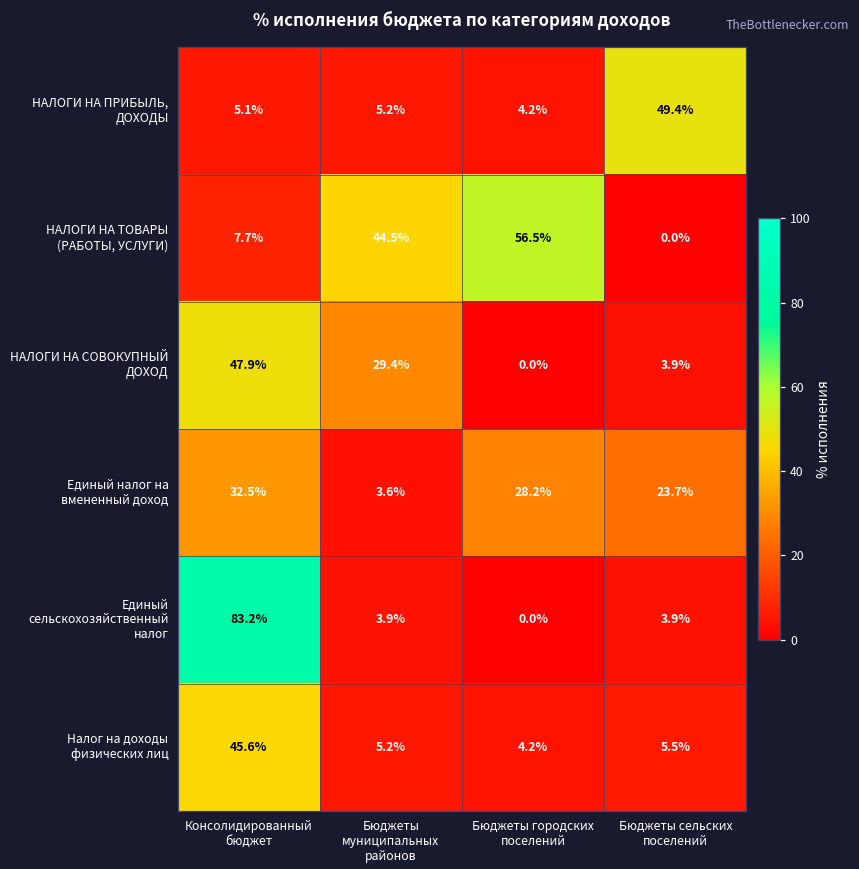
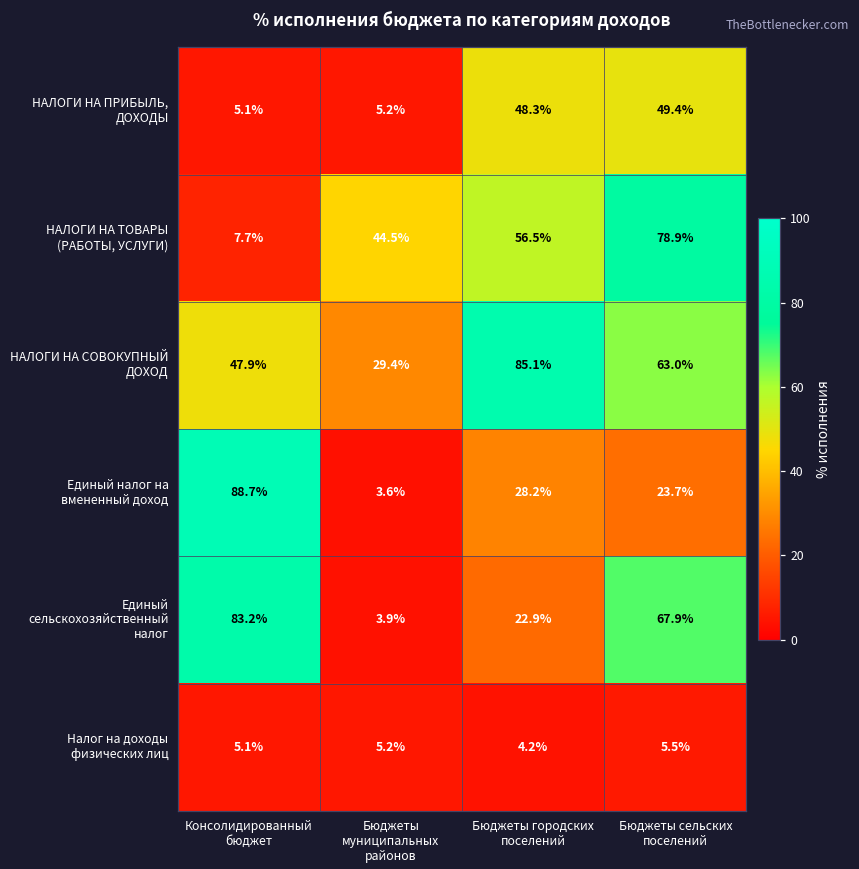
  {
    "НАЛОГИ НА ПРИБЫЛЬ, ДОХОДЫ": {
      "Консолидированный бюджет": "5.1%",
      "Бюджеты муниципальных районов": "5.2%",
-     "Бюджеты городских поселений": "4.2%",
+     "Бюджеты городских поселений": "48.3%",
      "Бюджеты сельских поселений": "49.4%"
    },
    "НАЛОГИ НА ТОВАРЫ (РАБОТЫ, УСЛУГИ)": {
      "Консолидированный бюджет": "7.7%",
      "Бюджеты муниципальных районов": "44.5%",
      "Бюджеты городских поселений": "56.5%",
-     "Бюджеты сельских поселений": "0.0%"
+     "Бюджеты сельских поселений": "78.9%"
    },
    "НАЛОГИ НА СОВОКУПНЫЙ ДОХОД": {
      "Консолидированный бюджет": "47.9%",
      "Бюджеты муниципальных районов": "29.4%",
-     "Бюджеты городских поселений": "0.0%",
-     "Бюджеты сельских поселений": "3.9%"
+     "Бюджеты городских поселений": "85.1%",
+     "Бюджеты сельских поселений": "63.0%"
    },
    "Единый налог на вмененный доход": {
-     "Консолидированный бюджет": "32.5%",
+     "Консолидированный бюджет": "88.7%",
      "Бюджеты муниципальных районов": "3.6%",
      "Бюджеты городских поселений": "28.2%",
      "Бюджеты сельских поселений": "23.7%"
    },
    "Единый сельскохозяйственный налог": {
      "Консолидированный бюджет": "83.2%",
      "Бюджеты муниципальных районов": "3.9%",
-     "Бюджеты городских поселений": "0.0%",
-     "Бюджеты сельских поселений": "3.9%"
+     "Бюджеты городских поселений": "22.9%",
+     "Бюджеты сельских поселений": "67.9%"
    },
    "Налог на доходы физических лиц": {
-     "Консолидированный бюджет": "45.6%",
+     "Консолидированный бюджет": "5.1%",
      "Бюджеты муниципальных районов": "5.2%",
      "Бюджеты городских поселений": "4.2%",
      "Бюджеты сельских поселений": "5.5%"
    }
  }
